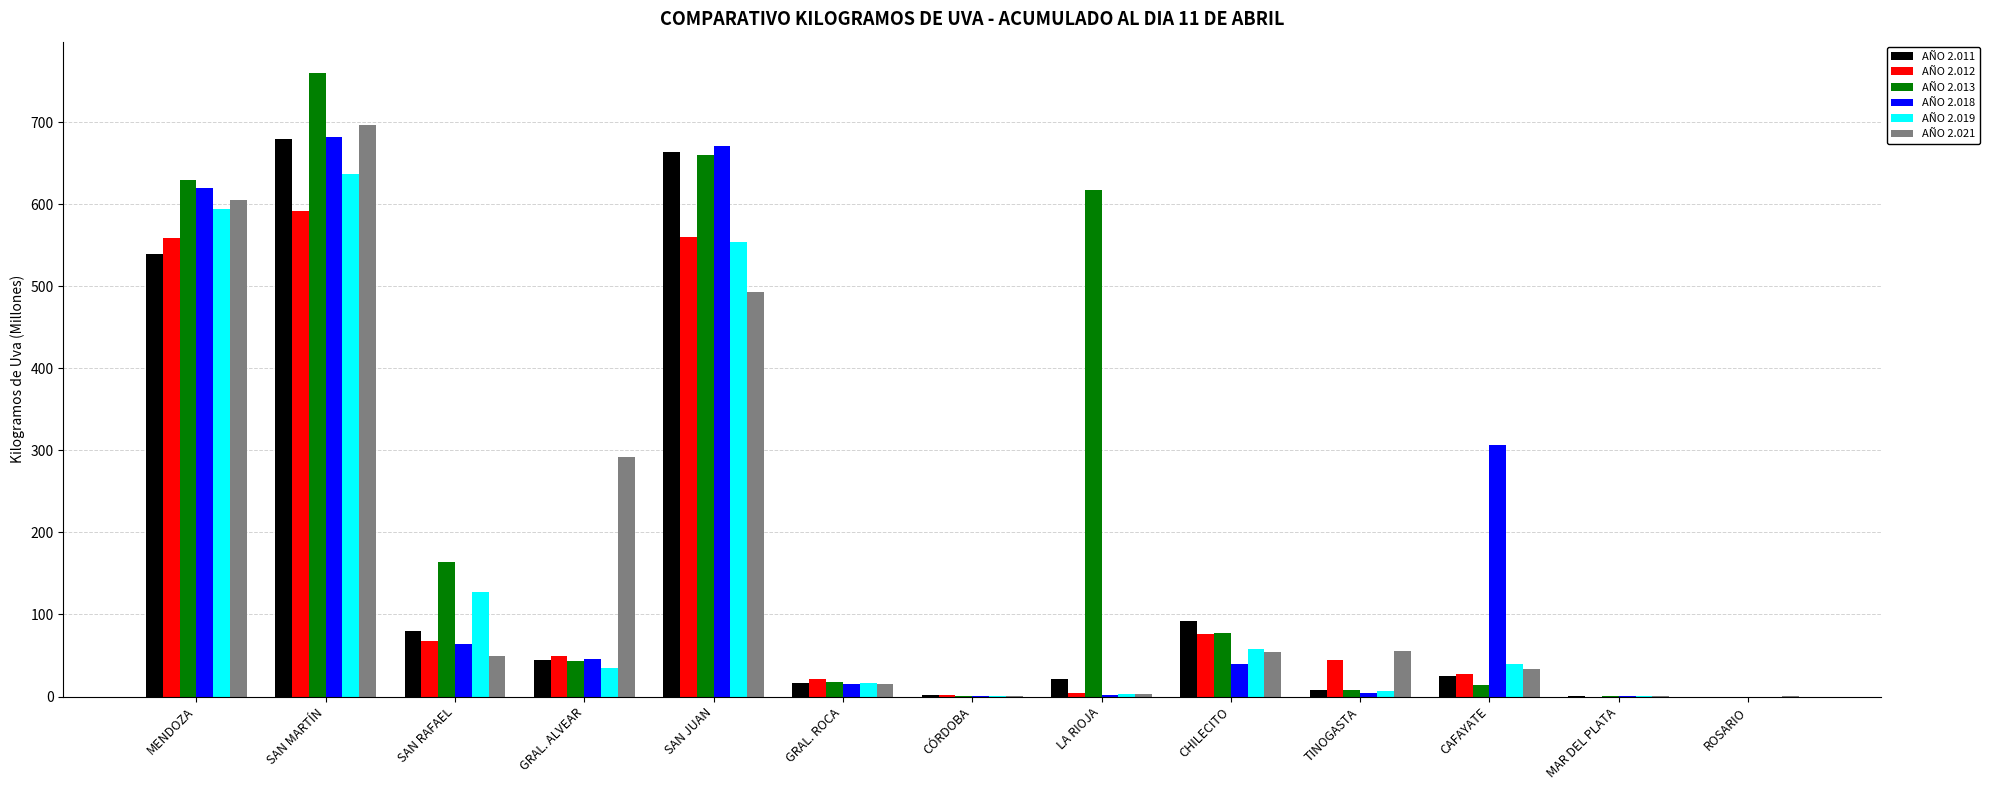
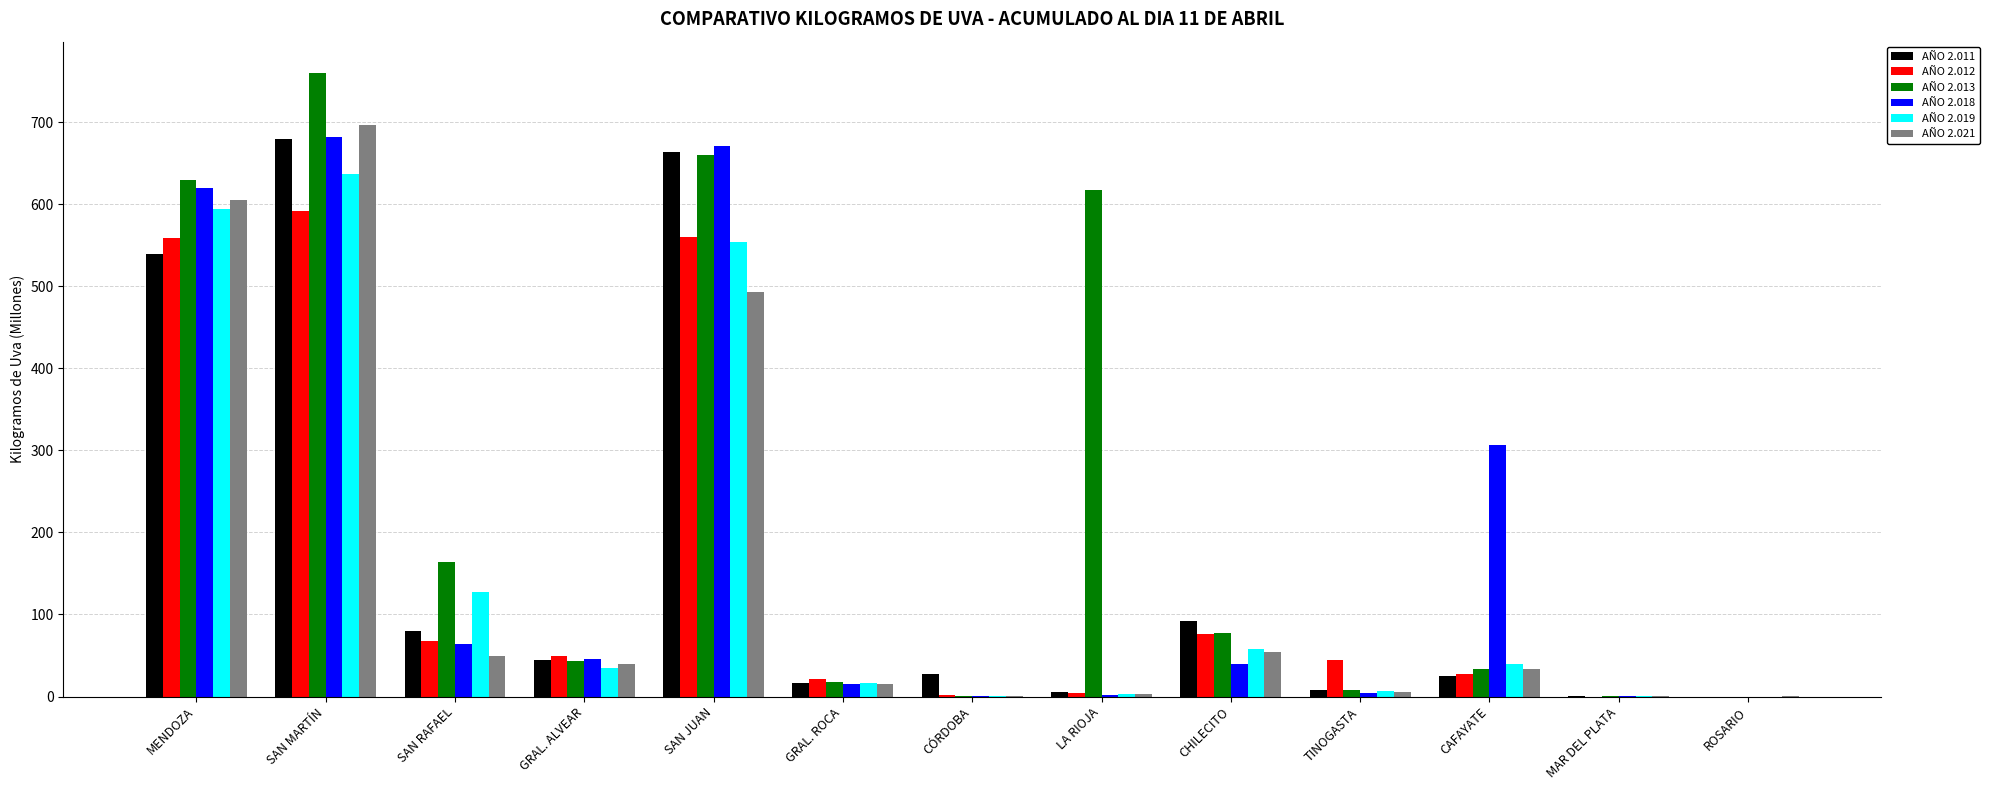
  {
    "AÑO 2.011": {
      "MENDOZA": 540,
      "SAN MARTÍN": 680,
      "SAN RAFAEL": 80,
      "GRAL. ALVEAR": 40,
      "SAN JUAN": 660,
      "GRAL. ROCA": 20,
-     "CÓRDOBA": 0,
-     "LA RIOJA": 20,
+     "CÓRDOBA": 30,
+     "LA RIOJA": 10,
      "CHILECITO": 90,
      "TINOGASTA": 10,
      "CAFAYATE": 30
    },
    "AÑO 2.012": {
      "MENDOZA": 560,
      "SAN MARTÍN": 590,
      "SAN RAFAEL": 70,
      "GRAL. ALVEAR": 50,
      "SAN JUAN": 560,
      "GRAL. ROCA": 20,
      "LA RIOJA": 0,
      "CHILECITO": 80,
      "TINOGASTA": 40,
      "CAFAYATE": 30
    },
    "AÑO 2.013": {
      "MENDOZA": 630,
      "SAN MARTÍN": 760,
      "SAN RAFAEL": 160,
      "GRAL. ALVEAR": 40,
      "SAN JUAN": 660,
      "GRAL. ROCA": 20,
      "LA RIOJA": 620,
      "CHILECITO": 80,
      "TINOGASTA": 10,
-     "CAFAYATE": 10
+     "CAFAYATE": 30
    },
    "AÑO 2.018": {
      "MENDOZA": 620,
      "SAN MARTÍN": 680,
      "SAN RAFAEL": 60,
      "GRAL. ALVEAR": 50,
      "SAN JUAN": 670,
      "GRAL. ROCA": 20,
      "CHILECITO": 40,
      "TINOGASTA": 0,
      "CAFAYATE": 310
    },
    "AÑO 2.019": {
      "MENDOZA": 590,
      "SAN MARTÍN": 640,
      "SAN RAFAEL": 130,
      "GRAL. ALVEAR": 40,
      "SAN JUAN": 550,
      "GRAL. ROCA": 20,
      "LA RIOJA": 0,
      "CHILECITO": 60,
      "TINOGASTA": 10,
      "CAFAYATE": 40
    },
    "AÑO 2.021": {
      "MENDOZA": 610,
      "SAN MARTÍN": 700,
      "SAN RAFAEL": 50,
-     "GRAL. ALVEAR": 290,
+     "GRAL. ALVEAR": 40,
      "SAN JUAN": 490,
      "GRAL. ROCA": 20,
      "LA RIOJA": 0,
      "CHILECITO": 50,
-     "TINOGASTA": 60,
+     "TINOGASTA": 10,
      "CAFAYATE": 30
    }
  }
